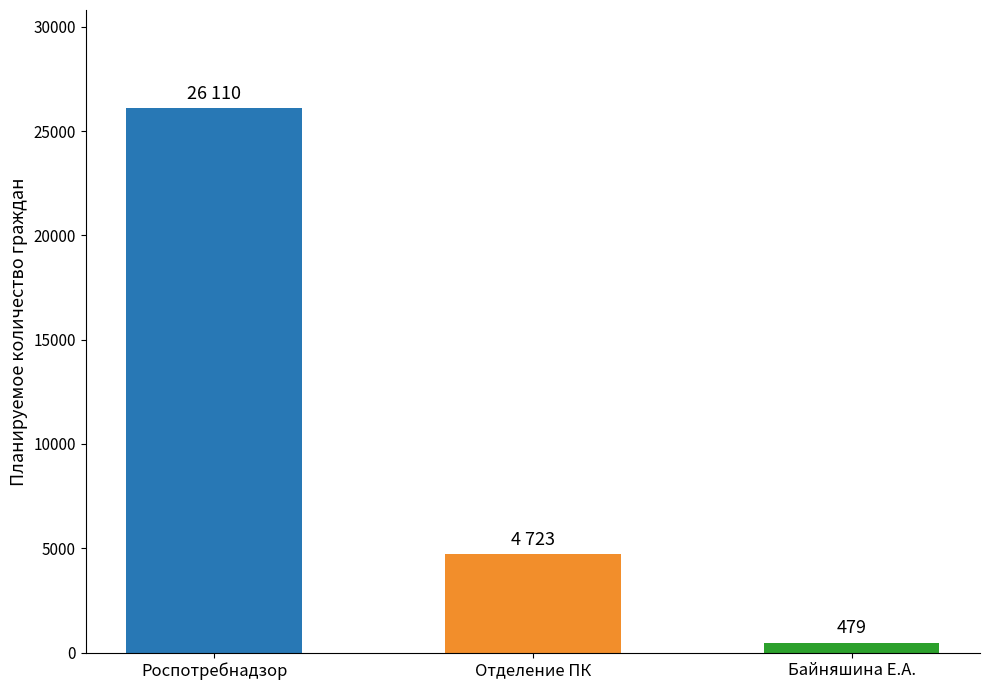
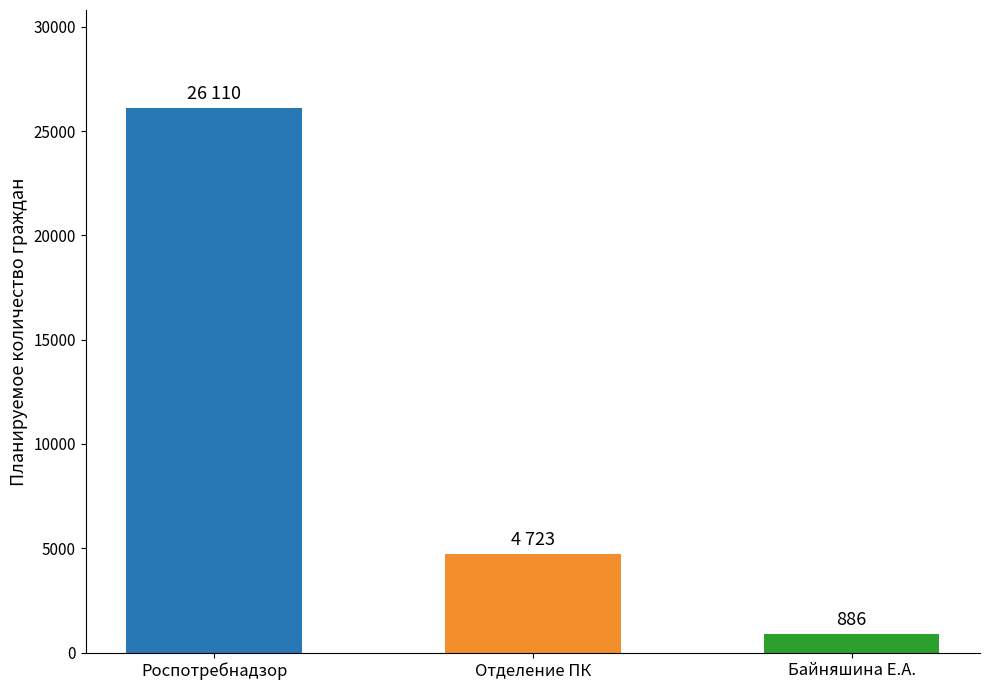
  {
-   "Байняшина Е.А.": 479
+   "Байняшина Е.А.": 886
  }
